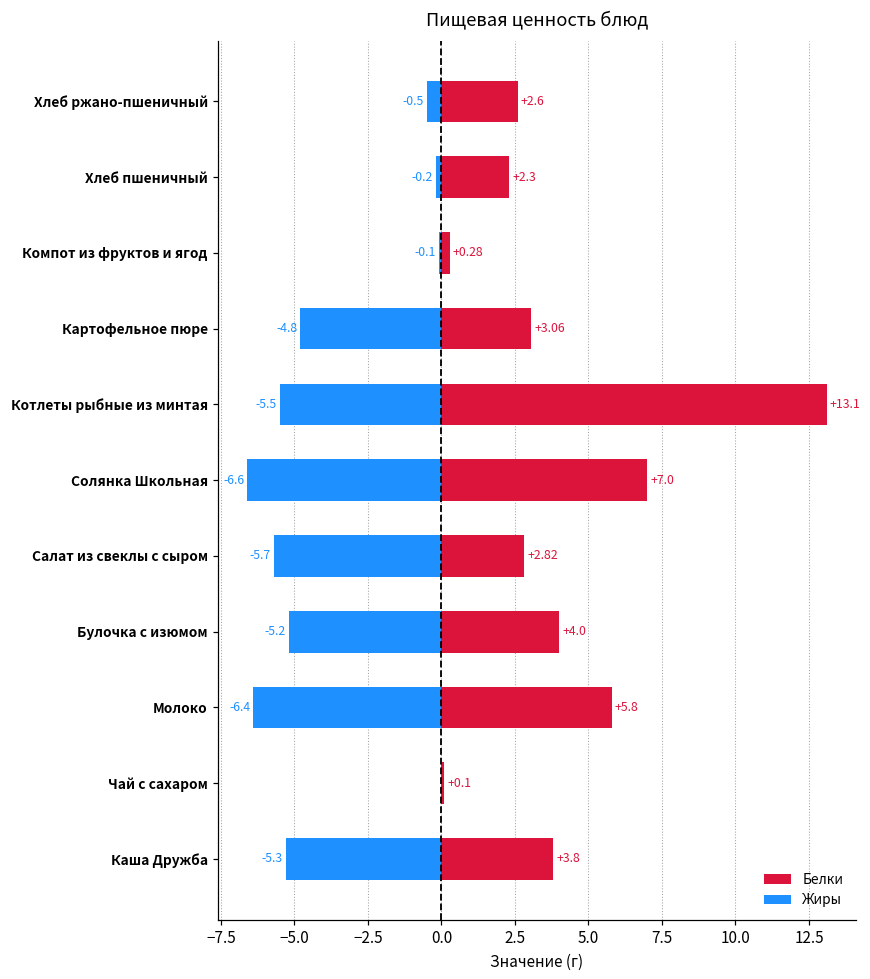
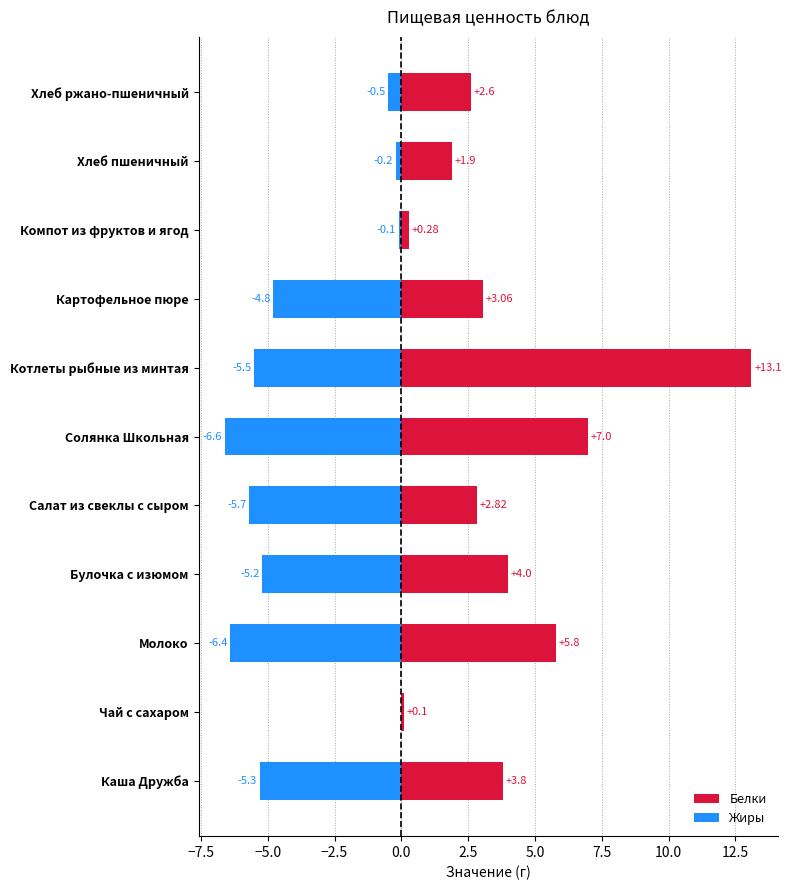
  {
    "Белки": {
      "Хлеб ржано-пшеничный": "+2.6",
-     "Хлеб пшеничный": "+2.3",
+     "Хлеб пшеничный": "+1.9",
      "Компот из фруктов и ягод": "+0.28",
      "Картофельное пюре": "+3.06",
      "Котлеты рыбные из минтая": "+13.1",
      "Солянка Школьная": "+7.0",
      "Салат из свеклы с сыром": "+2.82",
      "Булочка с изюмом": "+4.0",
      "Молоко": "+5.8",
      "Чай с сахаром": "+0.1",
      "Каша Дружба": "+3.8"
    },
    "Жиры": {
      "Хлеб ржано-пшеничный": "-0.5",
      "Хлеб пшеничный": "-0.2",
      "Компот из фруктов и ягод": "-0.1",
      "Картофельное пюре": "-4.8",
      "Котлеты рыбные из минтая": "-5.5",
      "Солянка Школьная": "-6.6",
      "Салат из свеклы с сыром": "-5.7",
      "Булочка с изюмом": "-5.2",
      "Молоко": "-6.4",
      "Каша Дружба": "-5.3"
    }
  }
